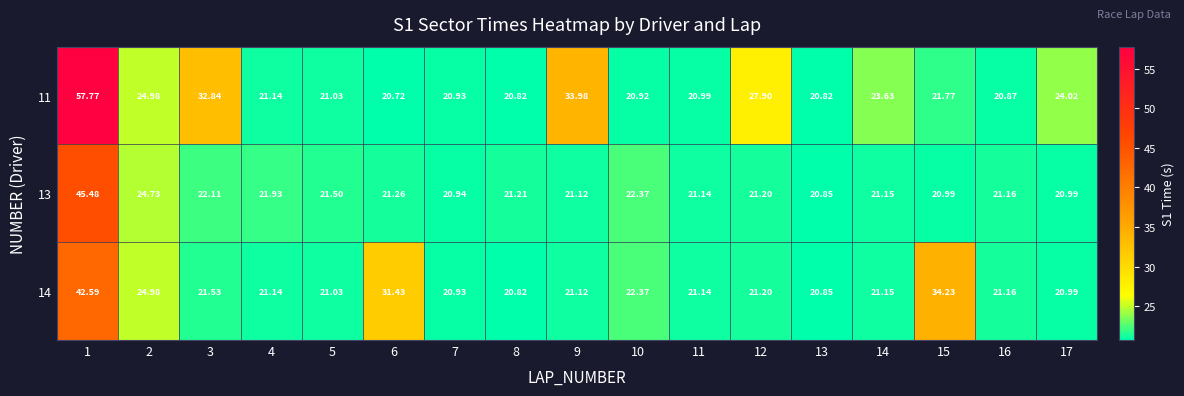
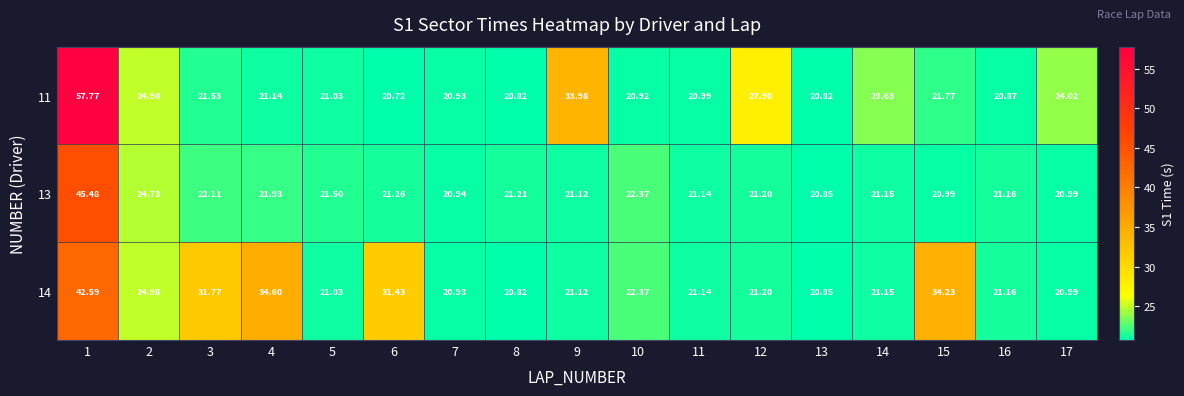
  {
    "11": {
      "1": 57.77,
      "2": 24.98,
-     "3": 32.84,
+     "3": 21.53,
      "4": 21.14,
      "5": 21.03,
      "6": 20.72,
      "7": 20.93,
      "8": 20.82,
      "9": 33.98,
      "10": 20.92,
      "11": 20.99,
      "12": 27.90,
      "13": 20.82,
      "14": 23.63,
      "15": 21.77,
      "16": 20.87,
      "17": 24.02
    },
    "13": {
      "1": 45.48,
      "2": 24.73,
      "3": 22.11,
      "4": 21.93,
      "5": 21.50,
      "6": 21.26,
      "7": 20.94,
      "8": 21.21,
      "9": 21.12,
      "10": 22.37,
      "11": 21.14,
      "12": 21.20,
      "13": 20.85,
      "14": 21.15,
      "15": 20.99,
      "16": 21.16,
      "17": 20.99
    },
    "14": {
      "1": 42.59,
      "2": 24.98,
-     "3": 21.53,
-     "4": 21.14,
+     "3": 31.77,
+     "4": 34.60,
      "5": 21.03,
      "6": 31.43,
      "7": 20.93,
      "8": 20.82,
      "9": 21.12,
      "10": 22.37,
      "11": 21.14,
      "12": 21.20,
      "13": 20.85,
      "14": 21.15,
      "15": 34.23,
      "16": 21.16,
      "17": 20.99
    }
  }
